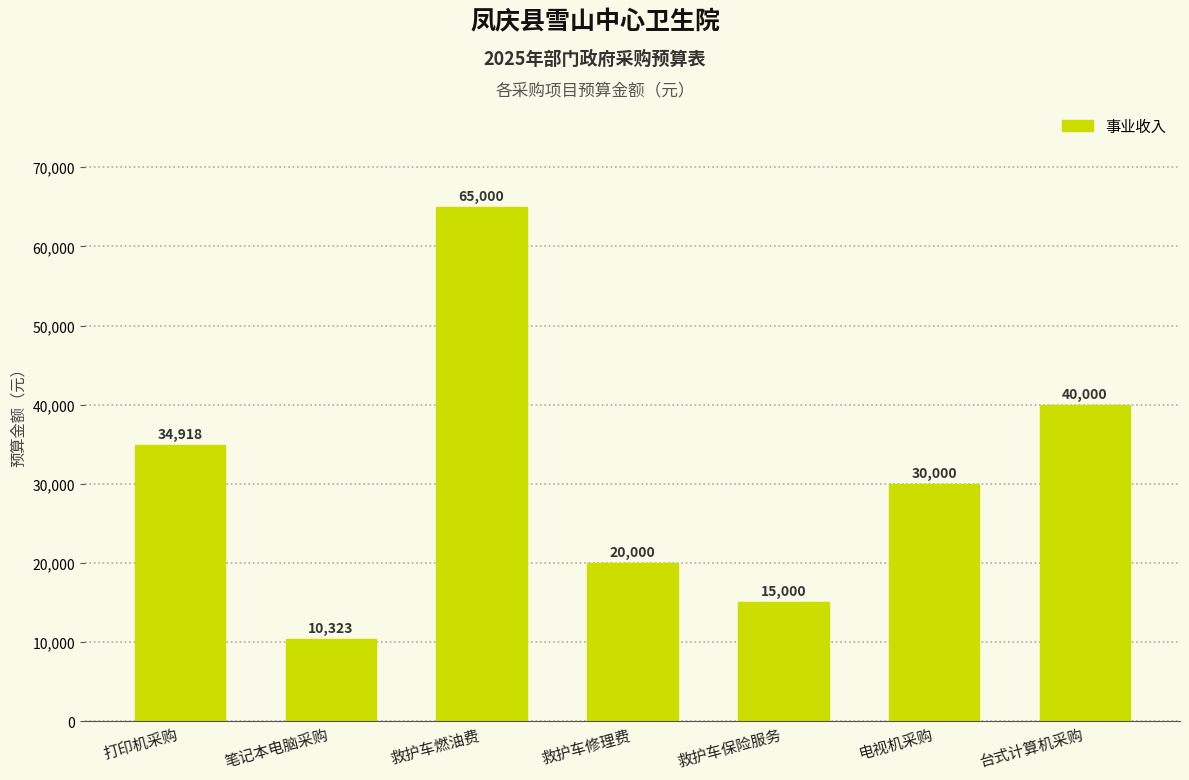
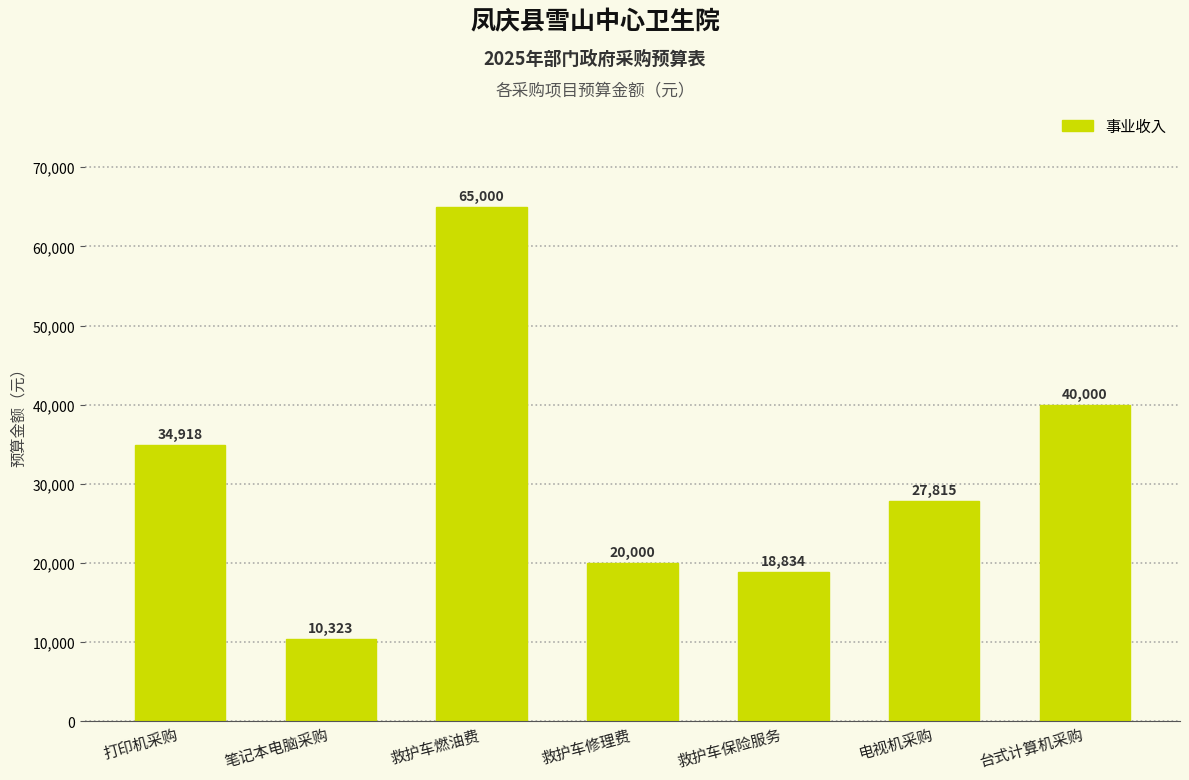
  {
    "打印机采购": "34,918",
    "笔记本电脑采购": "10,323",
    "救护车燃油费": "65,000",
    "救护车修理费": "20,000",
-   "救护车保险服务": "15,000",
-   "电视机采购": "30,000",
+   "救护车保险服务": "18,834",
+   "电视机采购": "27,815",
    "台式计算机采购": "40,000"
  }
